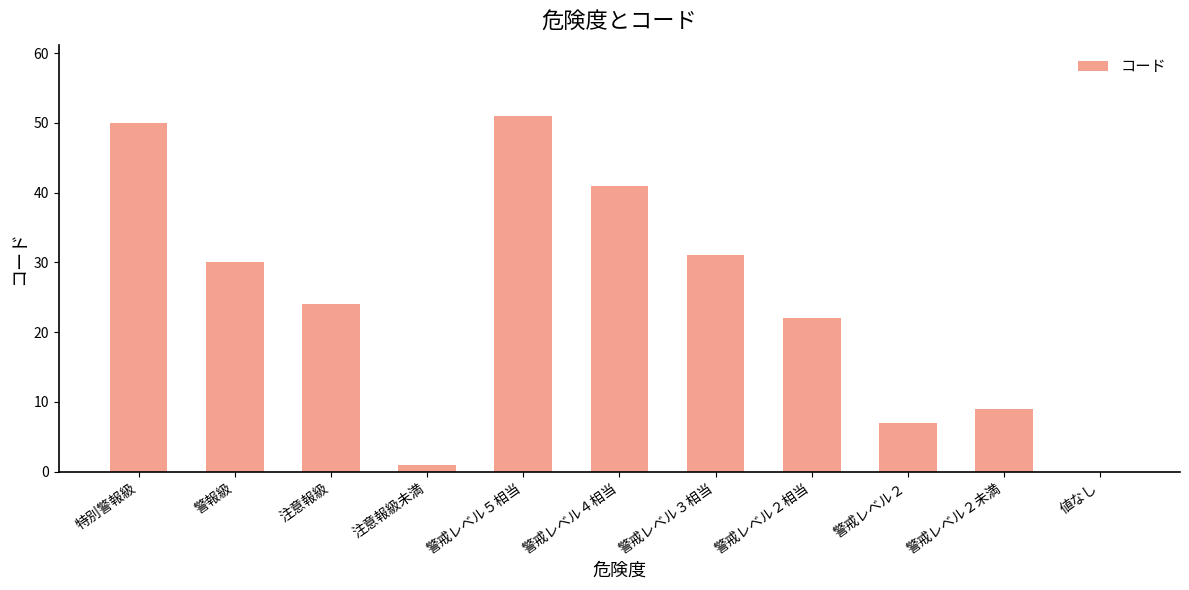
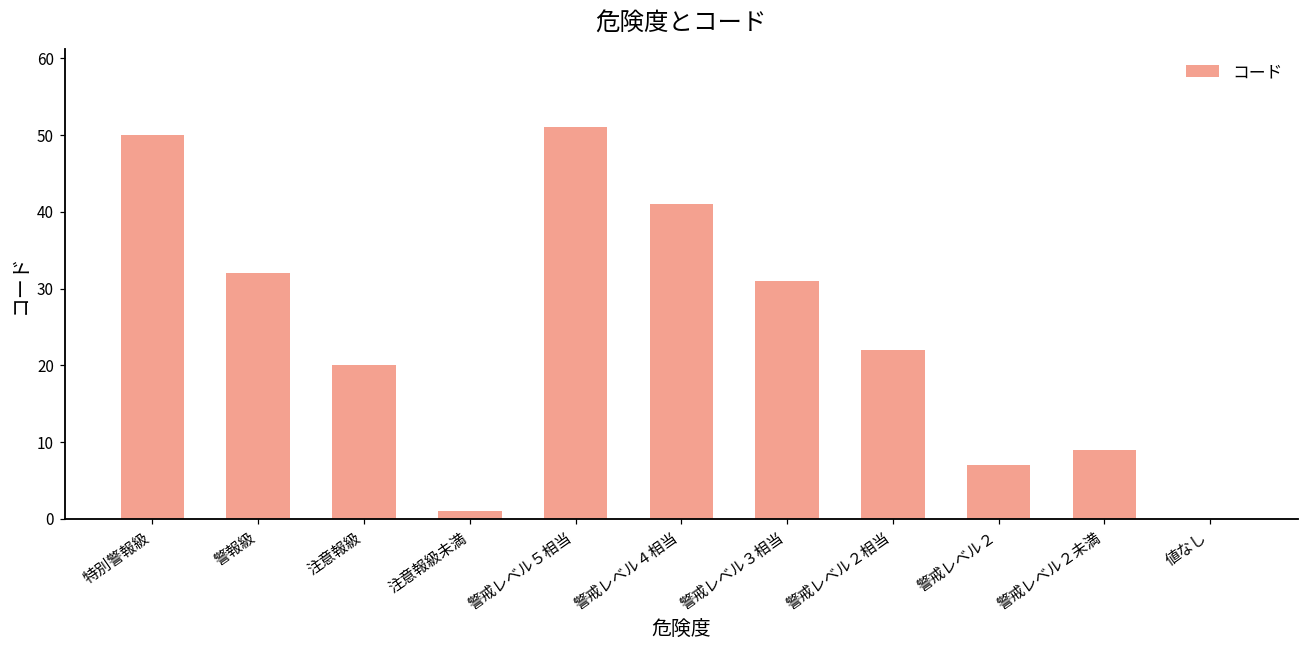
  {
    "特別警報級": 50,
-   "警報級": 30,
-   "注意報級": 24,
+   "警報級": 32,
+   "注意報級": 20,
    "注意報級未満": 1,
    "警戒レベル５相当": 51,
    "警戒レベル４相当": 41,
    "警戒レベル３相当": 31,
    "警戒レベル２相当": 22,
    "警戒レベル２": 7,
    "警戒レベル２未満": 9,
    "値なし": 0
  }
